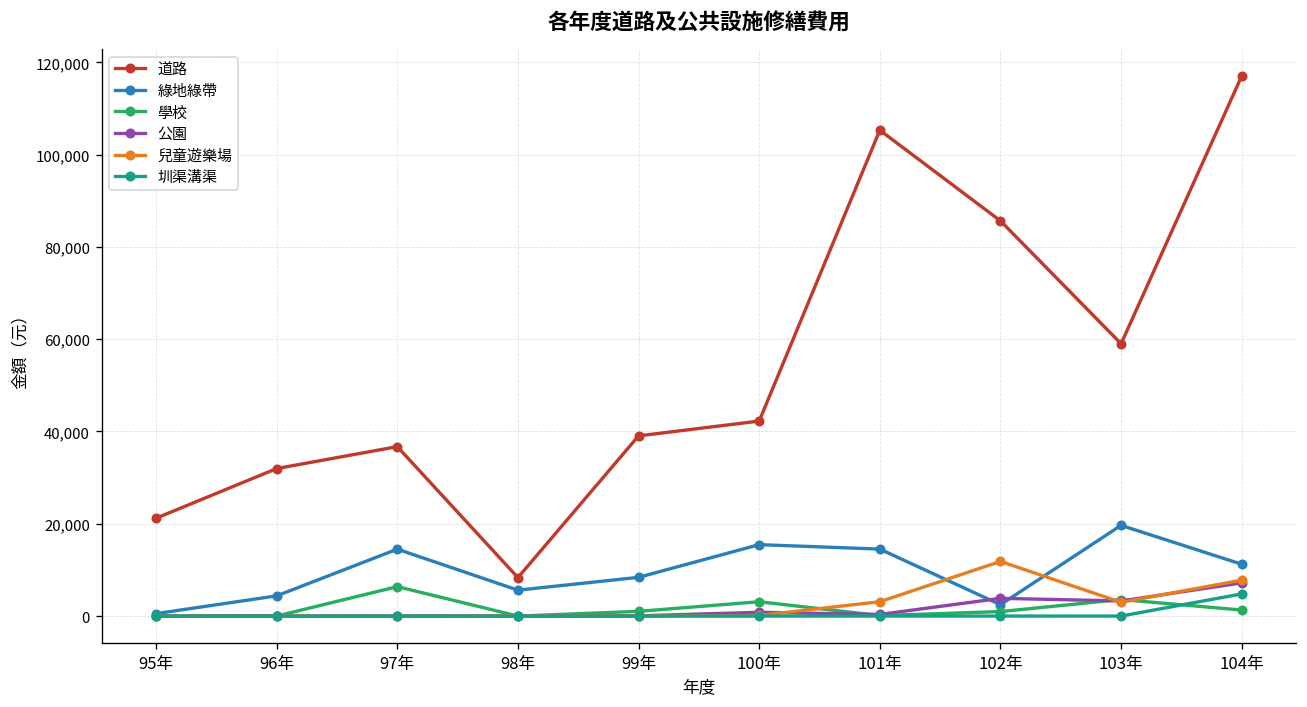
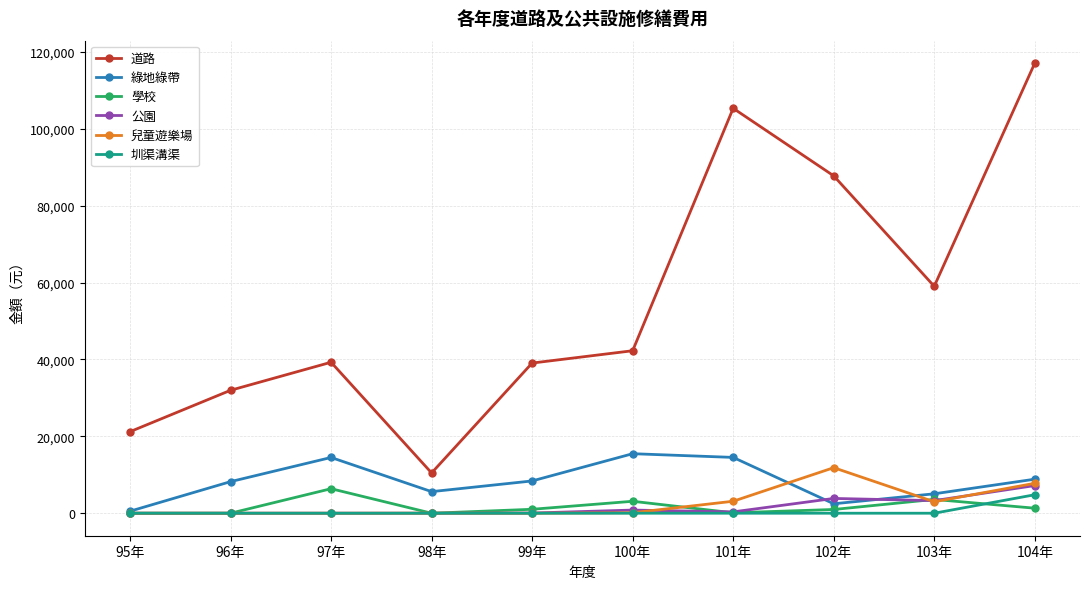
  {
    "道路": {
      "95年": "21,000",
      "96年": "32,000",
-     "97年": "37,000",
-     "98年": "8,000",
+     "97年": "39,000",
+     "98年": "10,000",
      "99年": "39,000",
      "100年": "42,000",
      "101年": "105,000",
-     "102年": "86,000",
+     "102年": "88,000",
      "103年": "59,000",
      "104年": "117,000"
    },
    "綠地綠帶": {
-     "96年": "4,000",
+     "96年": "8,000",
      "97年": "14,000",
      "98年": "6,000",
      "99年": "8,000",
      "100年": "15,000",
      "101年": "15,000",
      "102年": "2,000",
-     "103年": "20,000",
-     "104年": "11,000"
+     "103年": "5,000",
+     "104年": "9,000"
    },
    "公園": {
      "100年": "1,000",
      "102年": "4,000"
    },
    "兒童遊樂場": {
      "101年": "3,000",
      "102年": "12,000"
    }
  }
